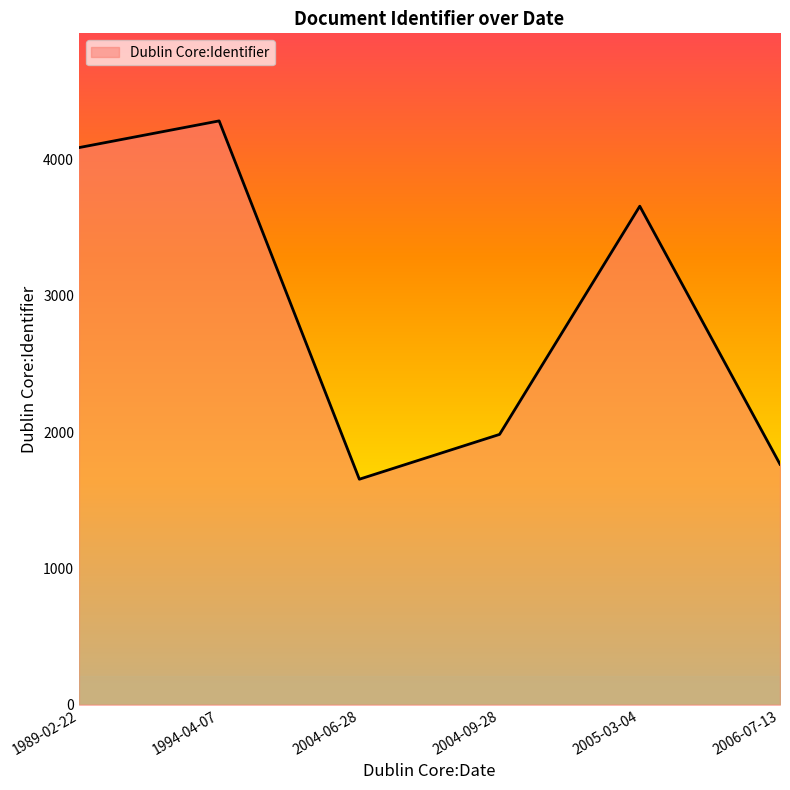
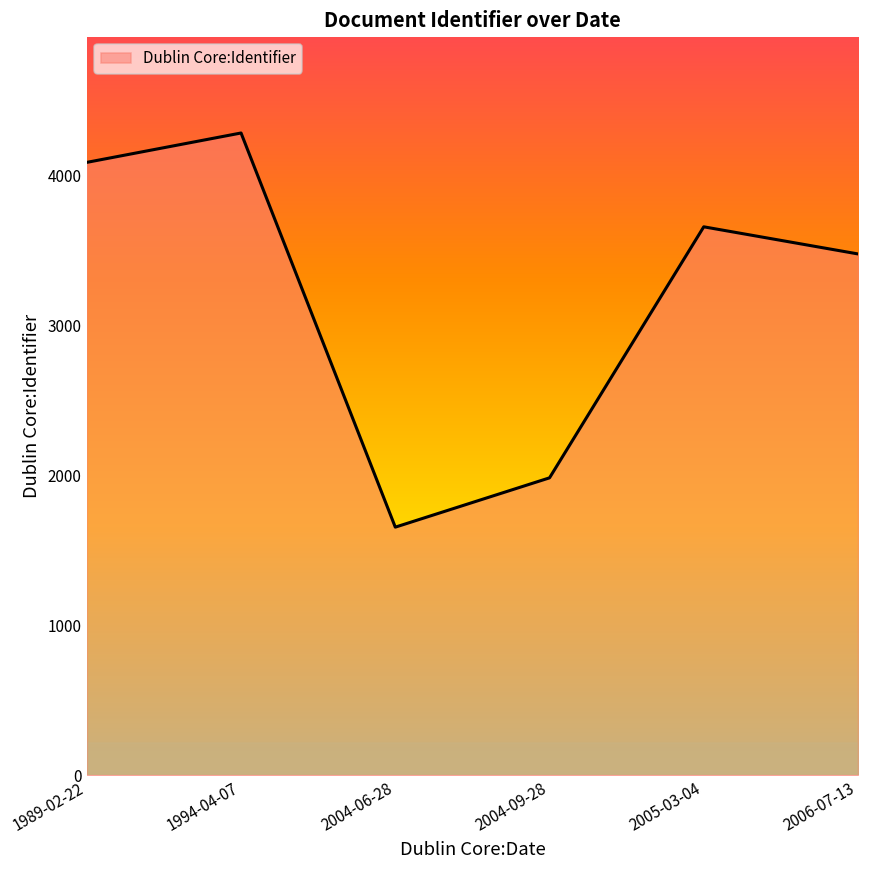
  {
    "1989-02-22": 4090,
    "1994-04-07": 4290,
    "2004-06-28": 1660,
    "2004-09-28": 1980,
    "2005-03-04": 3660,
-   "2006-07-13": 1770
+   "2006-07-13": 3480
  }
